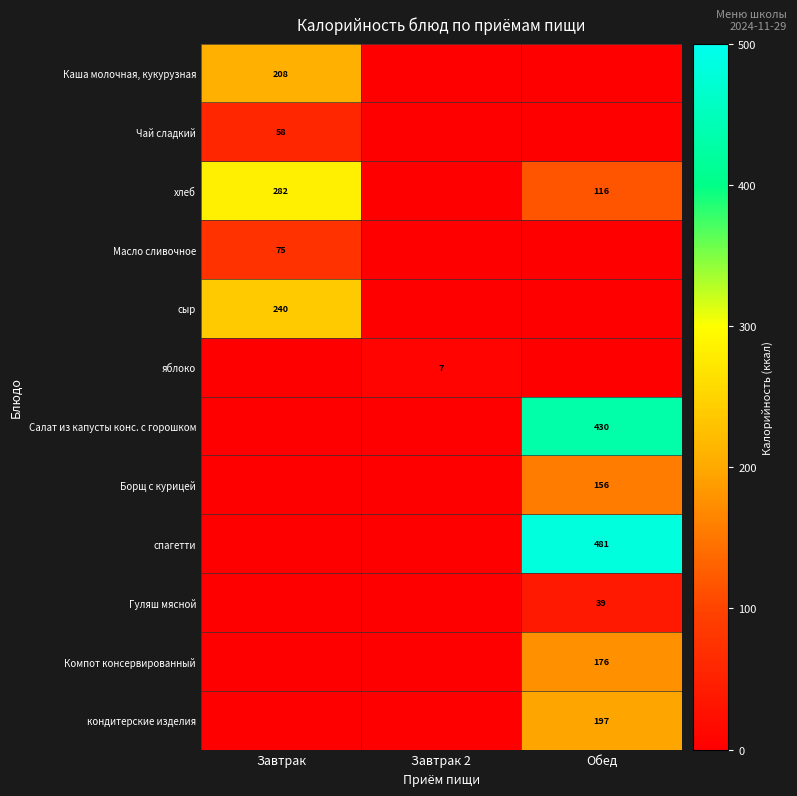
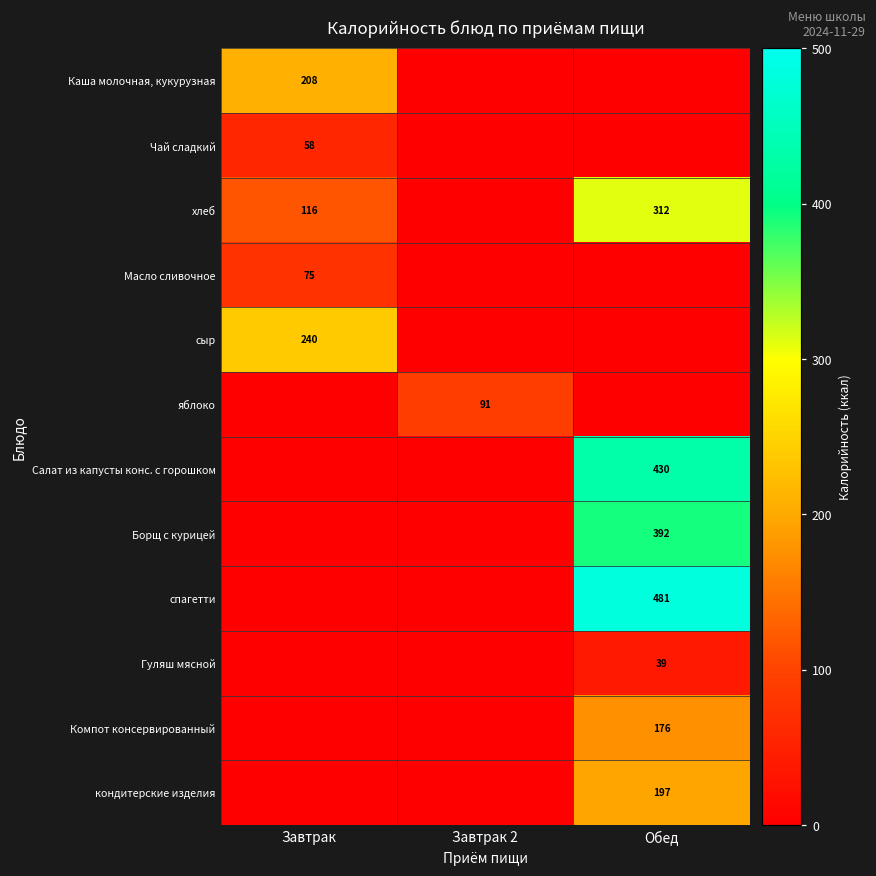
  {
    "Каша молочная, кукурузная": {
      "Завтрак": 208
    },
    "Чай сладкий": {
      "Завтрак": 58
    },
    "хлеб": {
-     "Завтрак": 282,
-     "Обед": 116
+     "Завтрак": 116,
+     "Обед": 312
    },
    "Масло сливочное": {
      "Завтрак": 75
    },
    "сыр": {
      "Завтрак": 240
    },
    "яблоко": {
-     "Завтрак 2": 7
+     "Завтрак 2": 91
    },
    "Салат из капусты конс. с горошком": {
      "Обед": 430
    },
    "Борщ с курицей": {
-     "Обед": 156
+     "Обед": 392
    },
    "спагетти": {
      "Обед": 481
    },
    "Гуляш мясной": {
      "Обед": 39
    },
    "Компот консервированный": {
      "Обед": 176
    },
    "кондитерские изделия": {
      "Обед": 197
    }
  }
